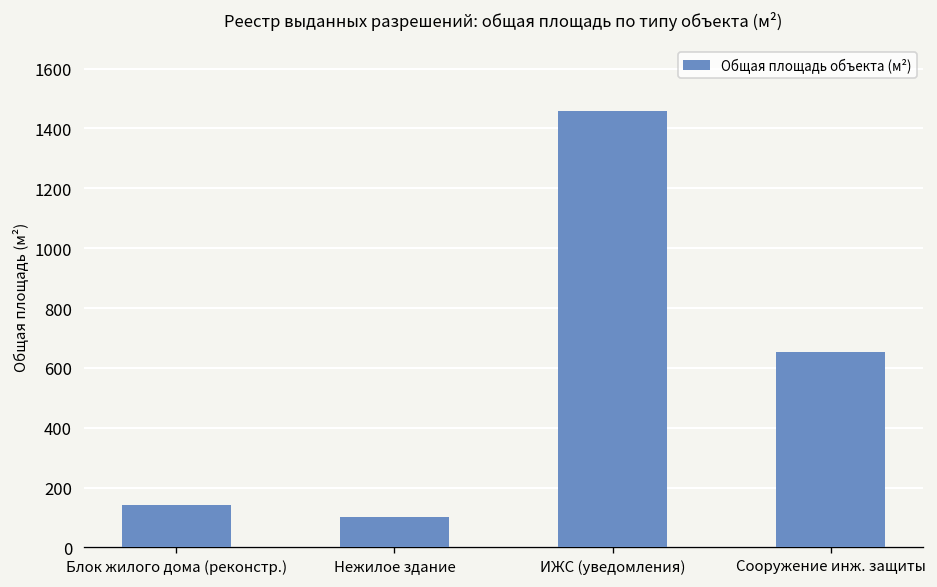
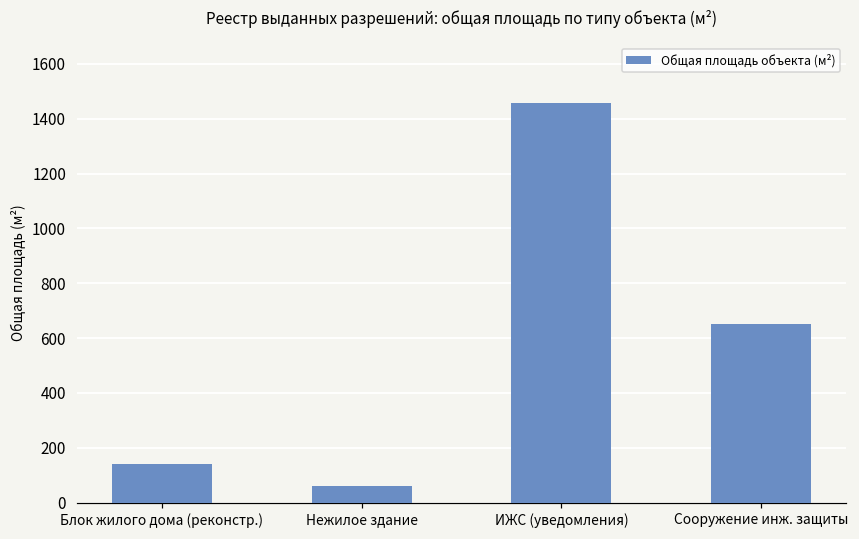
  {
    "Блок жилого дома (реконстр.)": 140,
-   "Нежилое здание": 100,
+   "Нежилое здание": 60,
    "ИЖС (уведомления)": 1460,
    "Сооружение инж. защиты": 650
  }
